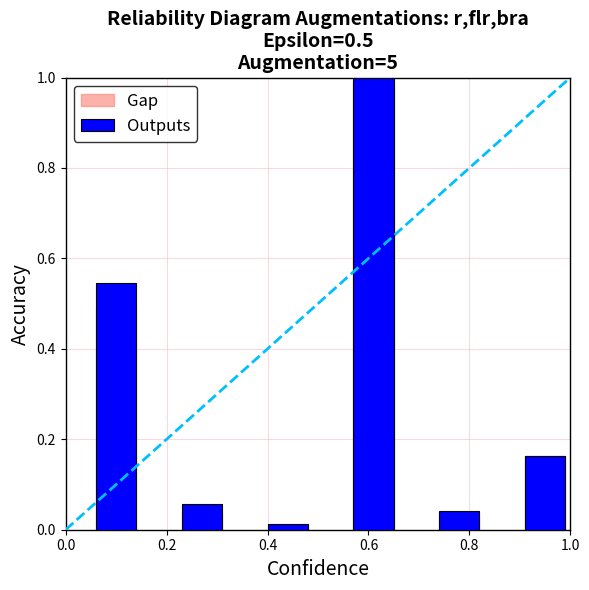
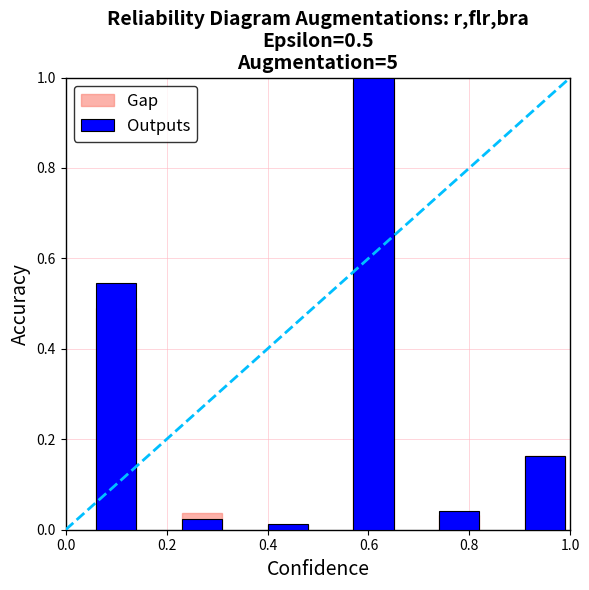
  {
    "Gap": {
      "0.4": 0.01,
      "1.0": 0.16
    },
    "Outputs": {
-     "0.2": 0.06,
+     "0.2": 0.02,
      "0.4": 0.01,
      "0.6": 1.00,
      "0.8": 0.04,
      "1.0": 0.16
    }
  }
